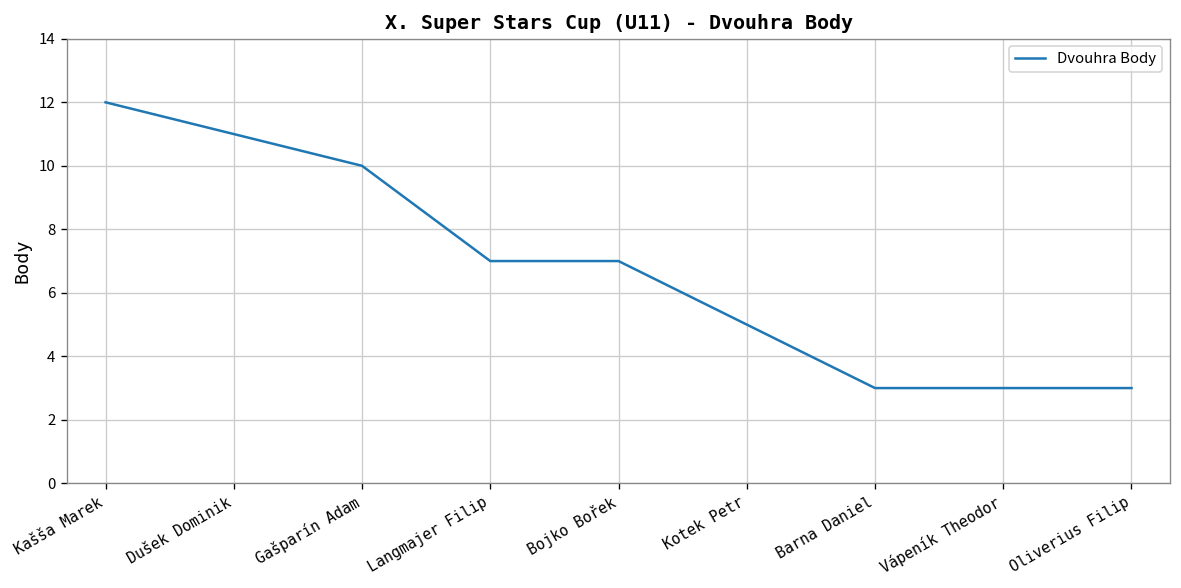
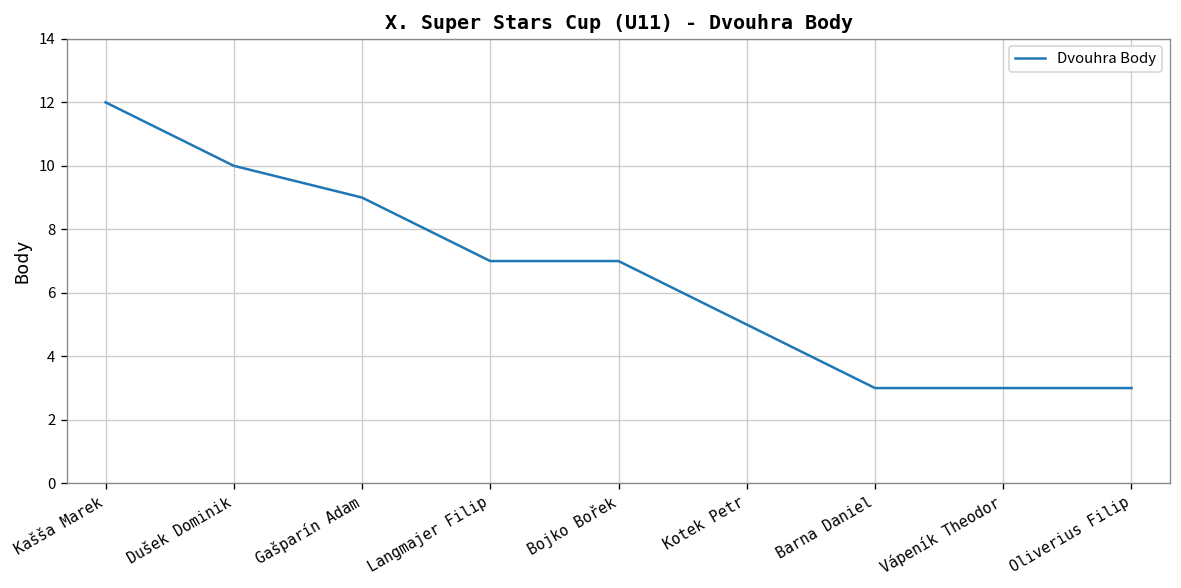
  {
    "Kašša Marek": 12,
-   "Dušek Dominik": 11,
-   "Gašparín Adam": 10,
+   "Dušek Dominik": 10,
+   "Gašparín Adam": 9,
    "Langmajer Filip": 7,
    "Bojko Bořek": 7,
    "Kotek Petr": 5,
    "Barna Daniel": 3,
    "Vápeník Theodor": 3,
    "Oliverius Filip": 3
  }
